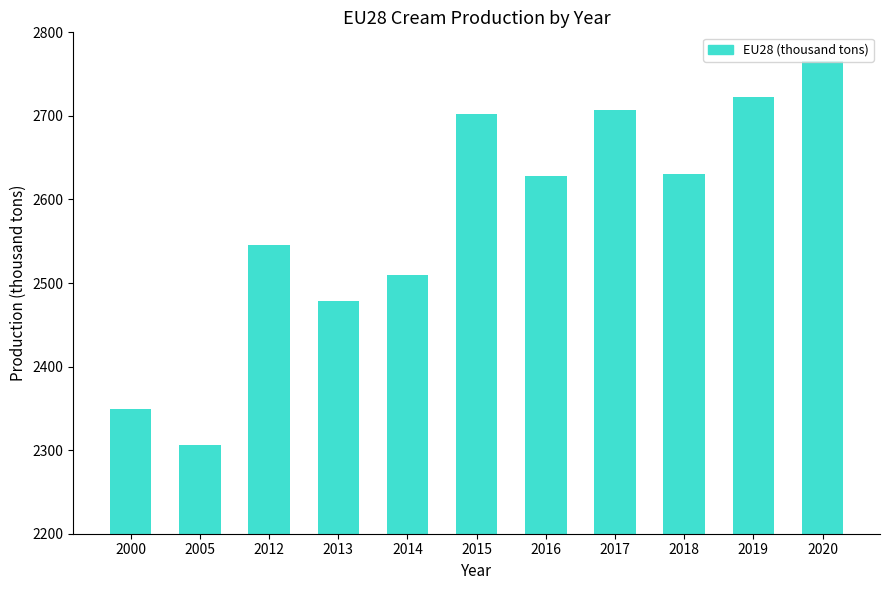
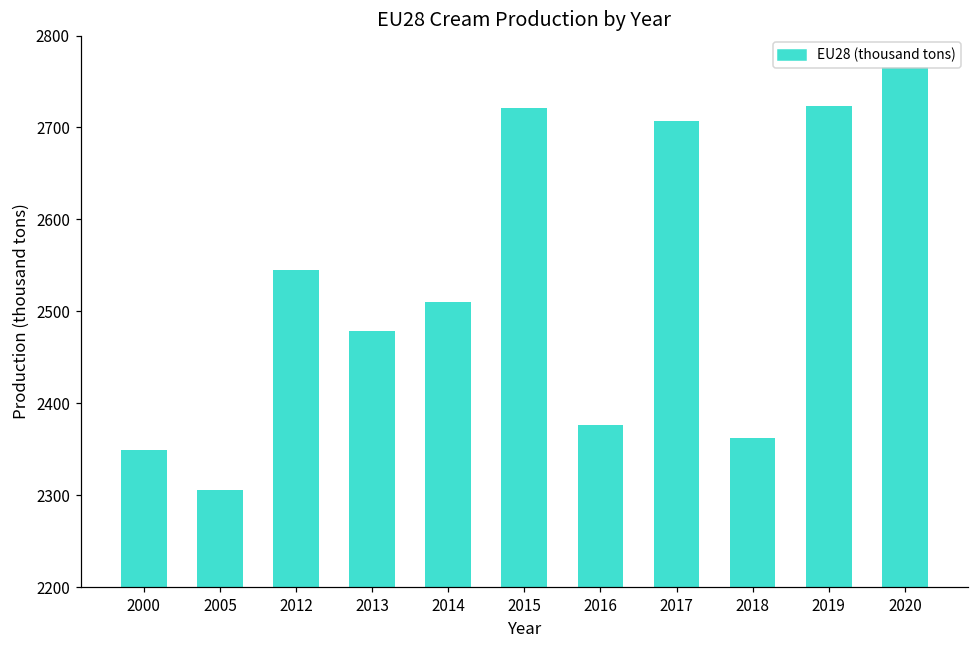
  {
    "2000": 2350,
    "2005": 2310,
    "2012": 2550,
    "2013": 2480,
    "2014": 2510,
-   "2015": 2700,
-   "2016": 2630,
+   "2015": 2720,
+   "2016": 2380,
    "2017": 2710,
-   "2018": 2630,
+   "2018": 2360,
    "2019": 2720
  }
